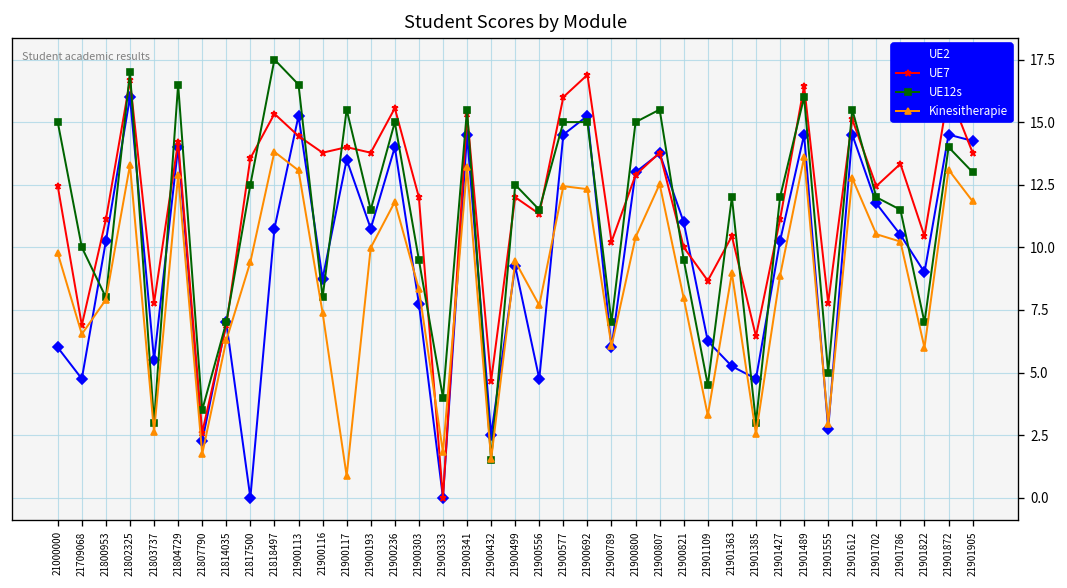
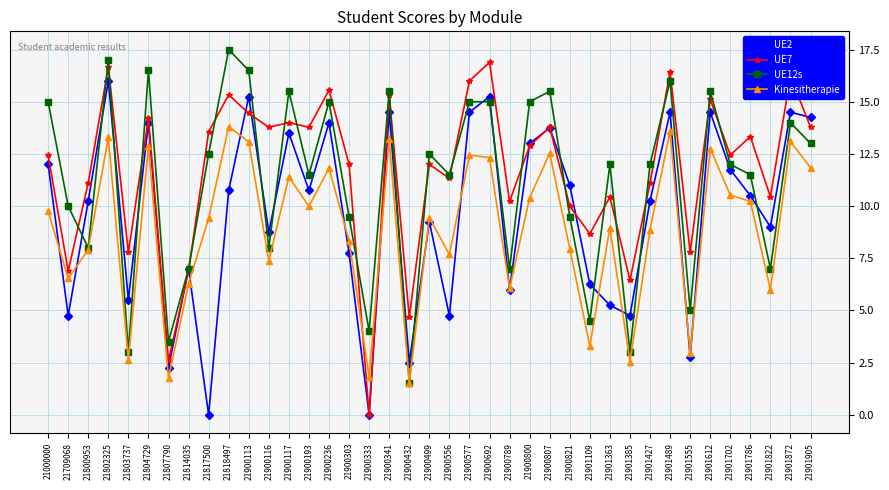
  {
    "UE2": {
-     "21000000": 6,
+     "21000000": 12,
      "21709068": 4.8,
      "21800953": 10.3,
      "21802325": 16,
      "21803737": 5.5,
      "21804729": 14,
      "21807790": 2.3,
      "21817500": 0,
      "21818497": 10.8,
      "21900113": 15.3,
      "21900116": 8.8,
      "21900117": 13.5,
      "21900193": 10.8,
      "21900236": 14,
      "21900303": 7.8,
      "21900341": 14.5,
      "21900432": 2.5,
      "21900499": 9.3,
      "21900556": 4.8,
      "21900577": 14.5,
      "21900692": 15.3,
      "21900821": 11,
      "21901109": 6.3,
      "21901363": 5.3,
      "21901385": 4.8,
      "21901427": 10.3,
      "21901489": 14.5,
      "21901555": 2.8,
      "21901612": 14.5,
      "21901702": 11.8,
      "21901786": 10.5,
      "21901822": 9,
      "21901872": 14.5,
      "21901905": 14.3
    },
    "UE7": {
      "21000000": 12.4,
      "21709068": 6.9,
      "21800953": 11.1,
      "21802325": 16.7,
      "21803737": 7.8,
      "21804729": 14.2,
      "21807790": 2.6,
      "21817500": 13.6,
      "21818497": 15.3,
      "21900113": 14.4,
      "21900116": 13.8,
      "21900117": 14.0,
      "21900193": 13.8,
      "21900236": 15.6,
      "21900303": 12.0,
      "21900341": 15.3,
      "21900432": 4.7,
      "21900499": 12.0,
      "21900556": 11.3,
      "21900577": 16.0,
      "21900692": 16.9,
      "21900789": 10.2,
      "21900821": 10.0,
      "21901109": 8.7,
      "21901363": 10.4,
      "21901385": 6.4,
      "21901427": 11.1,
      "21901489": 16.4,
      "21901555": 7.8,
      "21901612": 15.1,
      "21901702": 12.4,
      "21901786": 13.3,
      "21901822": 10.4,
      "21901905": 13.8
    },
    "UE12s": {
      "21000000": 15.0,
      "21709068": 10.0,
      "21802325": 17.0,
      "21803737": 3.0,
      "21804729": 16.5,
      "21807790": 3.5,
      "21817500": 12.5,
      "21818497": 17.5,
      "21900113": 16.5,
      "21900116": 8.0,
      "21900117": 15.5,
      "21900193": 11.5,
      "21900236": 15.0,
      "21900303": 9.5,
      "21900333": 4.0,
      "21900341": 15.5,
      "21900499": 12.5,
      "21900556": 11.5,
      "21900577": 15.0,
      "21900692": 15.0,
      "21900789": 7.0,
      "21900800": 15.0,
      "21900807": 15.5,
      "21900821": 9.5,
      "21901109": 4.5,
      "21901363": 12.0,
      "21901385": 3.0,
      "21901427": 12.0,
      "21901489": 16.0,
      "21901555": 5.0,
      "21901612": 15.5,
      "21901702": 12.0,
      "21901786": 11.5,
      "21901822": 7.0,
      "21901872": 14.0,
      "21901905": 13.0
    },
    "Kinesitherapie": {
      "21000000": 9.8,
      "21709068": 6.5,
      "21802325": 13.3,
      "21803737": 2.6,
      "21804729": 12.9,
      "21807790": 1.7,
      "21814035": 6.3,
      "21817500": 9.4,
      "21818497": 13.8,
      "21900113": 13.1,
      "21900116": 7.4,
-     "21900117": 0.9,
+     "21900117": 11.4,
      "21900193": 10.0,
      "21900236": 11.8,
      "21900303": 8.3,
      "21900333": 1.8,
      "21900341": 13.2,
      "21900499": 9.4,
      "21900556": 7.7,
      "21900577": 12.4,
      "21900692": 12.3,
      "21900800": 10.4,
      "21900807": 12.5,
      "21900821": 8.0,
      "21901109": 3.3,
      "21901363": 9.0,
      "21901385": 2.5,
      "21901427": 8.9,
      "21901489": 13.6,
      "21901555": 2.9,
      "21901612": 12.8,
      "21901702": 10.5,
      "21901786": 10.2,
      "21901822": 6.0,
      "21901872": 13.1,
      "21901905": 11.8
    }
  }
